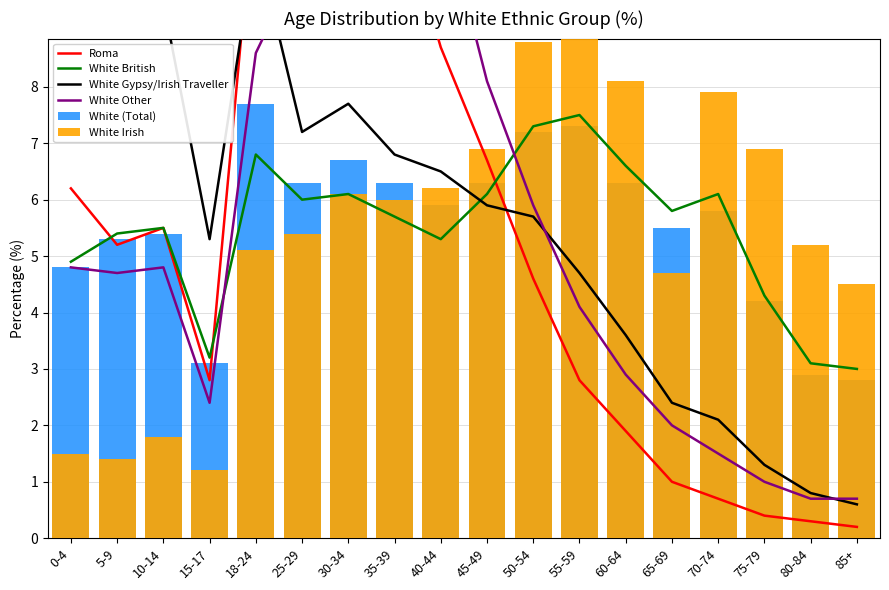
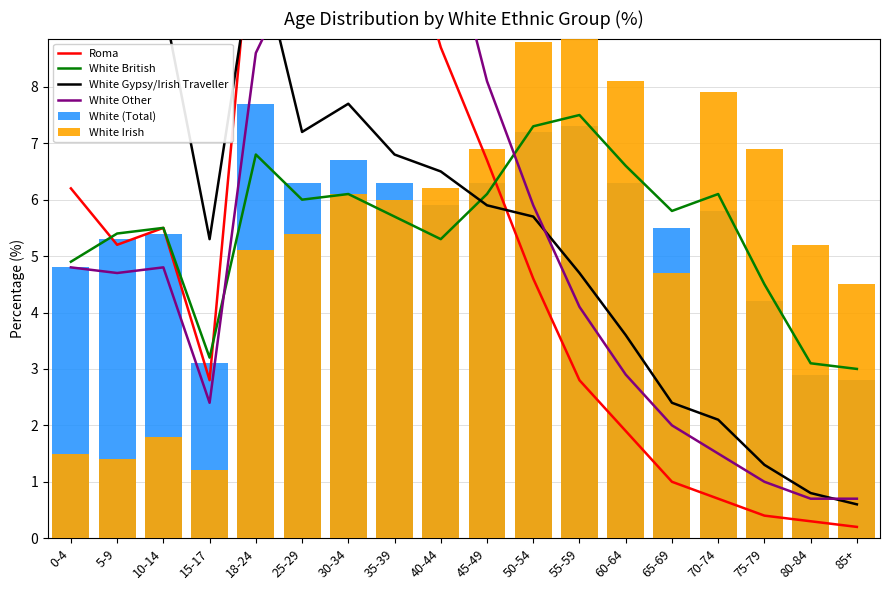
  {
    "Roma": {
      "0-4": 6.2,
      "5-9": 5.2,
      "15-17": 2.8,
      "40-44": 8.7,
      "45-49": 6.7,
      "50-54": 4.6,
      "55-59": 2.8,
      "60-64": 1.9,
      "65-69": 1.0,
      "70-74": 0.7,
      "75-79": 0.4,
      "80-84": 0.3,
      "85+": 0.2
    },
    "White (Total)": {
      "0-4": 4.8,
      "5-9": 5.3,
      "10-14": 5.4,
      "15-17": 3.1,
      "18-24": 7.7,
      "25-29": 6.3,
      "30-34": 6.7,
      "35-39": 6.3,
      "65-69": 5.5
    },
    "White British": {
      "0-4": 4.9,
      "5-9": 5.4,
      "15-17": 3.2,
      "18-24": 6.8,
      "25-29": 6.0,
      "30-34": 6.1,
      "35-39": 5.7,
      "40-44": 5.3,
      "45-49": 6.1,
      "50-54": 7.3,
      "55-59": 7.5,
      "60-64": 6.6,
      "65-69": 5.8,
      "70-74": 6.1,
-     "75-79": 4.3,
+     "75-79": 4.5,
      "80-84": 3.1,
      "85+": 3.0
    },
    "White Irish": {
      "40-44": 6.2,
      "45-49": 6.9,
      "50-54": 8.8,
      "60-64": 8.1,
      "70-74": 7.9,
      "75-79": 6.9,
      "80-84": 5.2,
      "85+": 4.5
    },
    "White Gypsy/Irish Traveller": {
      "15-17": 5.3,
      "25-29": 7.2,
      "30-34": 7.7,
      "35-39": 6.8,
      "40-44": 6.5,
      "45-49": 5.9,
      "50-54": 5.7,
      "55-59": 4.7,
      "60-64": 3.6,
      "65-69": 2.4,
      "70-74": 2.1,
      "75-79": 1.3,
      "80-84": 0.8,
      "85+": 0.6
    },
    "White Other": {
      "0-4": 4.8,
      "5-9": 4.7,
      "10-14": 4.8,
      "15-17": 2.4,
      "18-24": 8.6,
      "45-49": 8.1,
      "50-54": 5.9,
      "55-59": 4.1,
      "60-64": 2.9,
      "65-69": 2.0,
      "70-74": 1.5,
      "75-79": 1.0,
      "80-84": 0.7,
      "85+": 0.7
    }
  }
